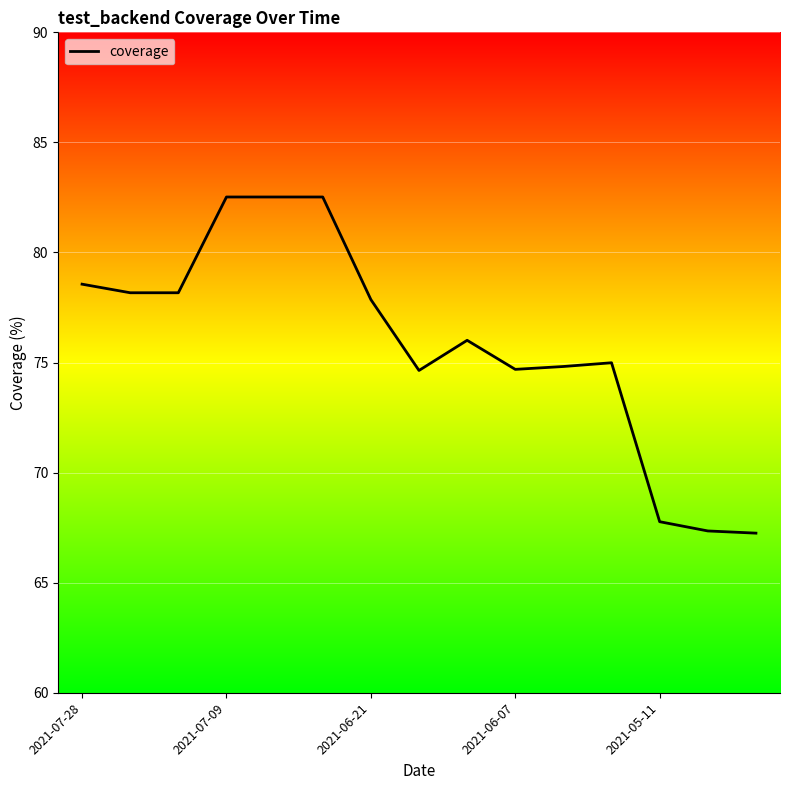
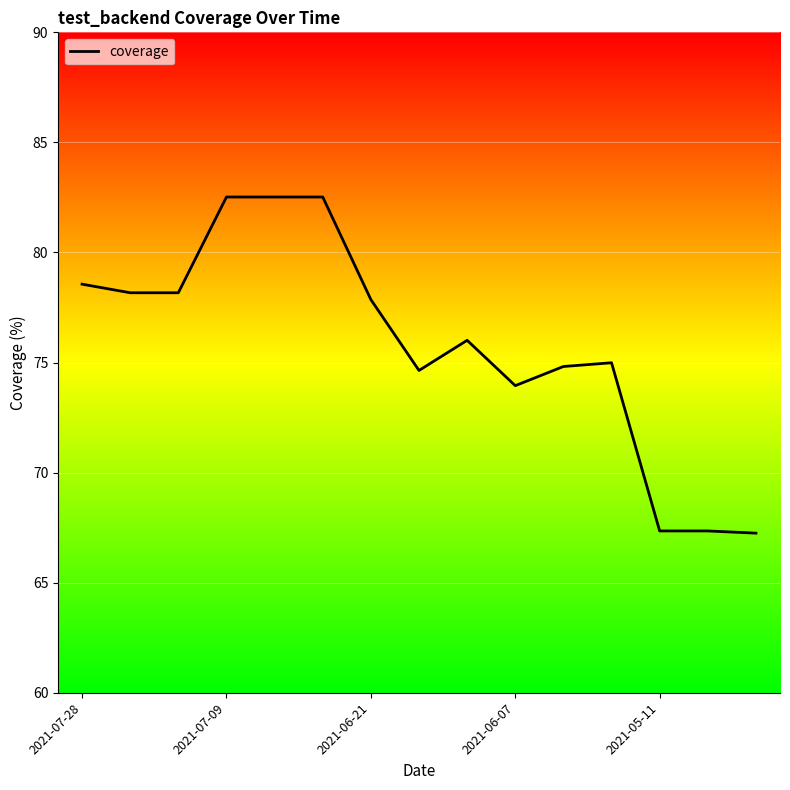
  {
    "2021-07-28": 78.6,
    "2021-07-09": 82.5,
    "2021-06-21": 77.9,
-   "2021-06-07": 74.7,
-   "2021-05-11": 67.8
+   "2021-06-07": 74.0,
+   "2021-05-11": 67.4
  }
